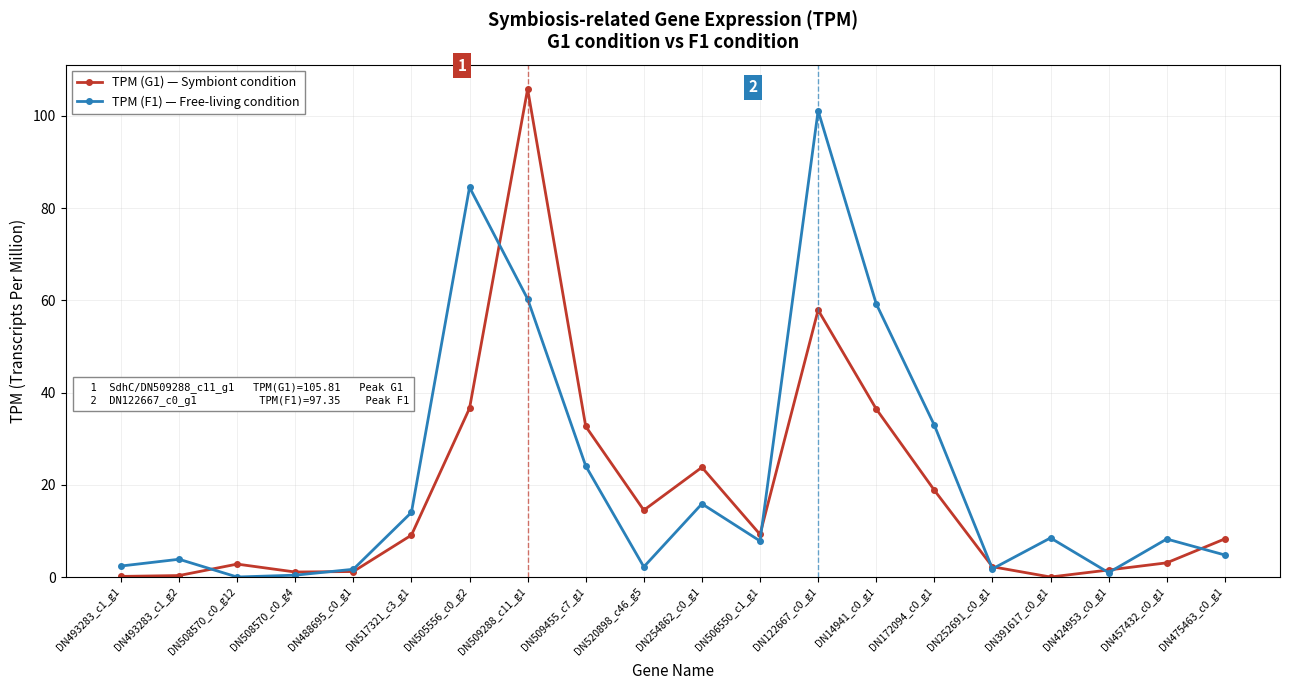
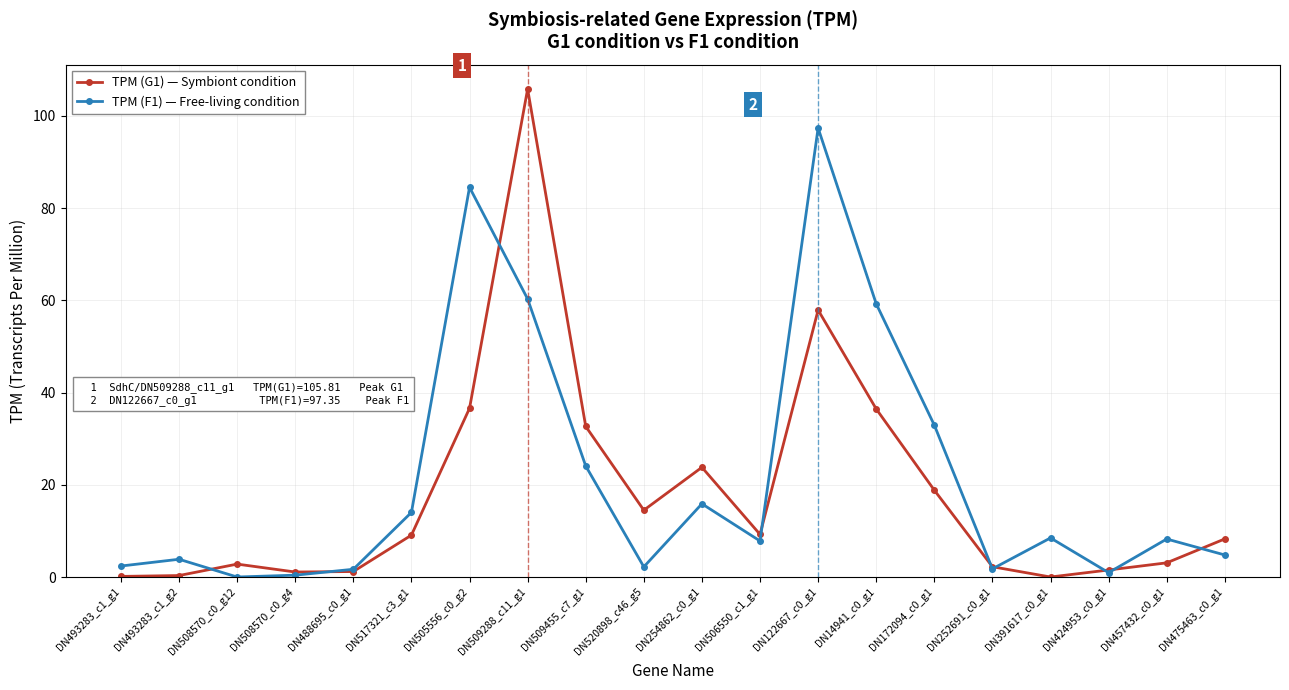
  {
    "TPM (G1) — Symbiont condition": {
      "DN493283_c1_g1": 0,
      "DN493283_c1_g2": 0,
      "DN508570_c0_g12": 3,
      "DN508570_c0_g4": 1,
      "DN517321_c3_g1": 9,
      "DN505556_c0_g2": 37,
      "DN509288_c11_g1": 106,
      "DN509455_c7_g1": 33,
      "DN520898_c46_g5": 14,
      "DN254862_c0_g1": 24,
      "DN506550_c1_g1": 9,
      "DN122667_c0_g1": 58,
      "DN14941_c0_g1": 36,
      "DN172094_c0_g1": 19,
      "DN391617_c0_g1": 0,
      "DN424953_c0_g1": 2,
      "DN457432_c0_g1": 3,
      "DN475463_c0_g1": 8
    },
    "TPM (F1) — Free-living condition": {
      "DN493283_c1_g1": 2,
      "DN493283_c1_g2": 4,
      "DN508570_c0_g12": 0,
      "DN508570_c0_g4": 0,
      "DN517321_c3_g1": 14,
      "DN505556_c0_g2": 85,
      "DN509288_c11_g1": 60,
      "DN509455_c7_g1": 24,
      "DN520898_c46_g5": 2,
      "DN254862_c0_g1": 16,
      "DN506550_c1_g1": 8,
-     "DN122667_c0_g1": 101,
+     "DN122667_c0_g1": 97,
      "DN14941_c0_g1": 59,
      "DN172094_c0_g1": 33,
      "DN391617_c0_g1": 8,
      "DN424953_c0_g1": 1,
      "DN457432_c0_g1": 8,
      "DN475463_c0_g1": 5
    }
  }
